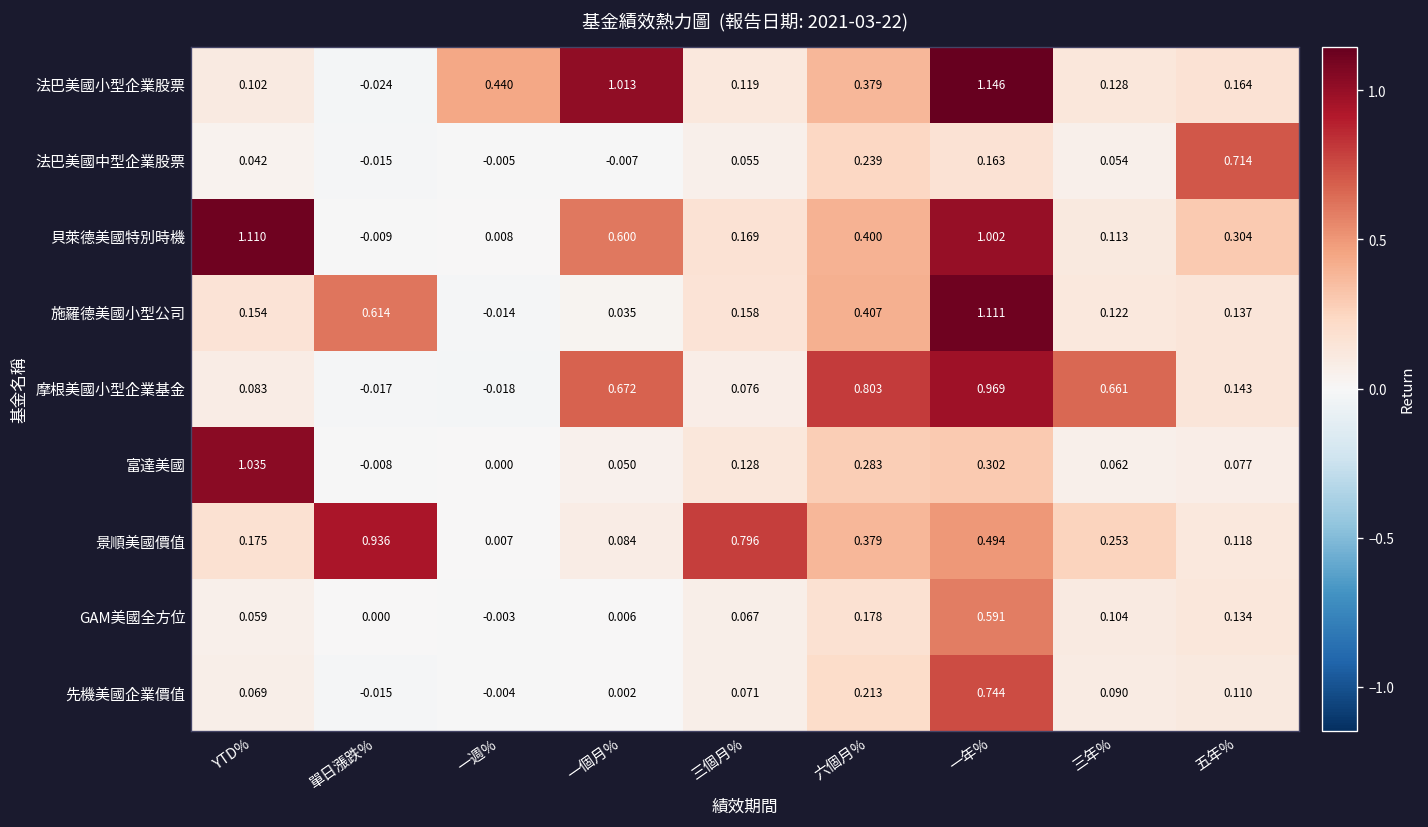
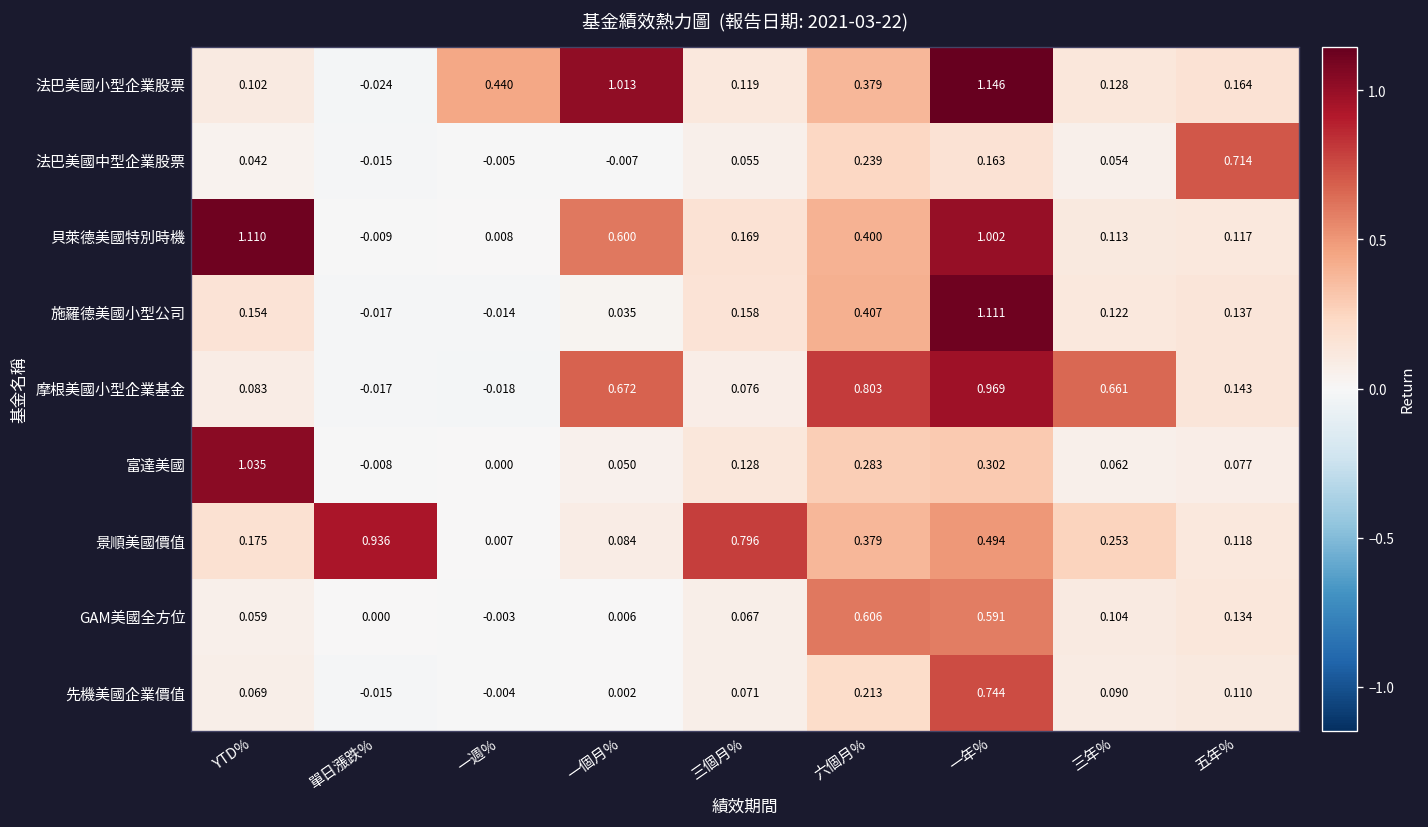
  {
    "法巴美國小型企業股票": {
      "YTD%": 0.102,
      "單日漲跌%": -0.024,
      "一週%": 0.440,
      "一個月%": 1.013,
      "三個月%": 0.119,
      "六個月%": 0.379,
      "一年%": 1.146,
      "三年%": 0.128,
      "五年%": 0.164
    },
    "法巴美國中型企業股票": {
      "YTD%": 0.042,
      "單日漲跌%": -0.015,
      "一週%": -0.005,
      "一個月%": -0.007,
      "三個月%": 0.055,
      "六個月%": 0.239,
      "一年%": 0.163,
      "三年%": 0.054,
      "五年%": 0.714
    },
    "貝萊德美國特別時機": {
      "YTD%": 1.110,
      "單日漲跌%": -0.009,
      "一週%": 0.008,
      "一個月%": 0.600,
      "三個月%": 0.169,
      "六個月%": 0.400,
      "一年%": 1.002,
      "三年%": 0.113,
-     "五年%": 0.304
+     "五年%": 0.117
    },
    "施羅德美國小型公司": {
      "YTD%": 0.154,
-     "單日漲跌%": 0.614,
+     "單日漲跌%": -0.017,
      "一週%": -0.014,
      "一個月%": 0.035,
      "三個月%": 0.158,
      "六個月%": 0.407,
      "一年%": 1.111,
      "三年%": 0.122,
      "五年%": 0.137
    },
    "摩根美國小型企業基金": {
      "YTD%": 0.083,
      "單日漲跌%": -0.017,
      "一週%": -0.018,
      "一個月%": 0.672,
      "三個月%": 0.076,
      "六個月%": 0.803,
      "一年%": 0.969,
      "三年%": 0.661,
      "五年%": 0.143
    },
    "富達美國": {
      "YTD%": 1.035,
      "單日漲跌%": -0.008,
      "一週%": 0.000,
      "一個月%": 0.050,
      "三個月%": 0.128,
      "六個月%": 0.283,
      "一年%": 0.302,
      "三年%": 0.062,
      "五年%": 0.077
    },
    "景順美國價值": {
      "YTD%": 0.175,
      "單日漲跌%": 0.936,
      "一週%": 0.007,
      "一個月%": 0.084,
      "三個月%": 0.796,
      "六個月%": 0.379,
      "一年%": 0.494,
      "三年%": 0.253,
      "五年%": 0.118
    },
    "GAM美國全方位": {
      "YTD%": 0.059,
      "單日漲跌%": 0.000,
      "一週%": -0.003,
      "一個月%": 0.006,
      "三個月%": 0.067,
-     "六個月%": 0.178,
+     "六個月%": 0.606,
      "一年%": 0.591,
      "三年%": 0.104,
      "五年%": 0.134
    },
    "先機美國企業價值": {
      "YTD%": 0.069,
      "單日漲跌%": -0.015,
      "一週%": -0.004,
      "一個月%": 0.002,
      "三個月%": 0.071,
      "六個月%": 0.213,
      "一年%": 0.744,
      "三年%": 0.090,
      "五年%": 0.110
    }
  }
